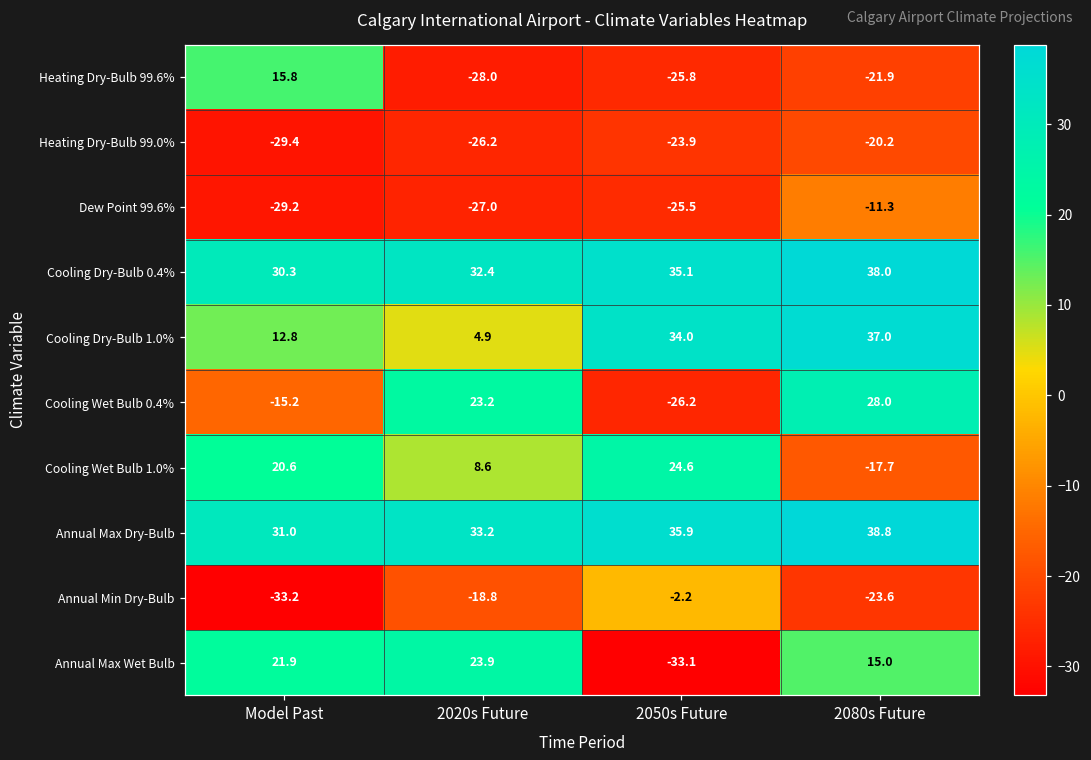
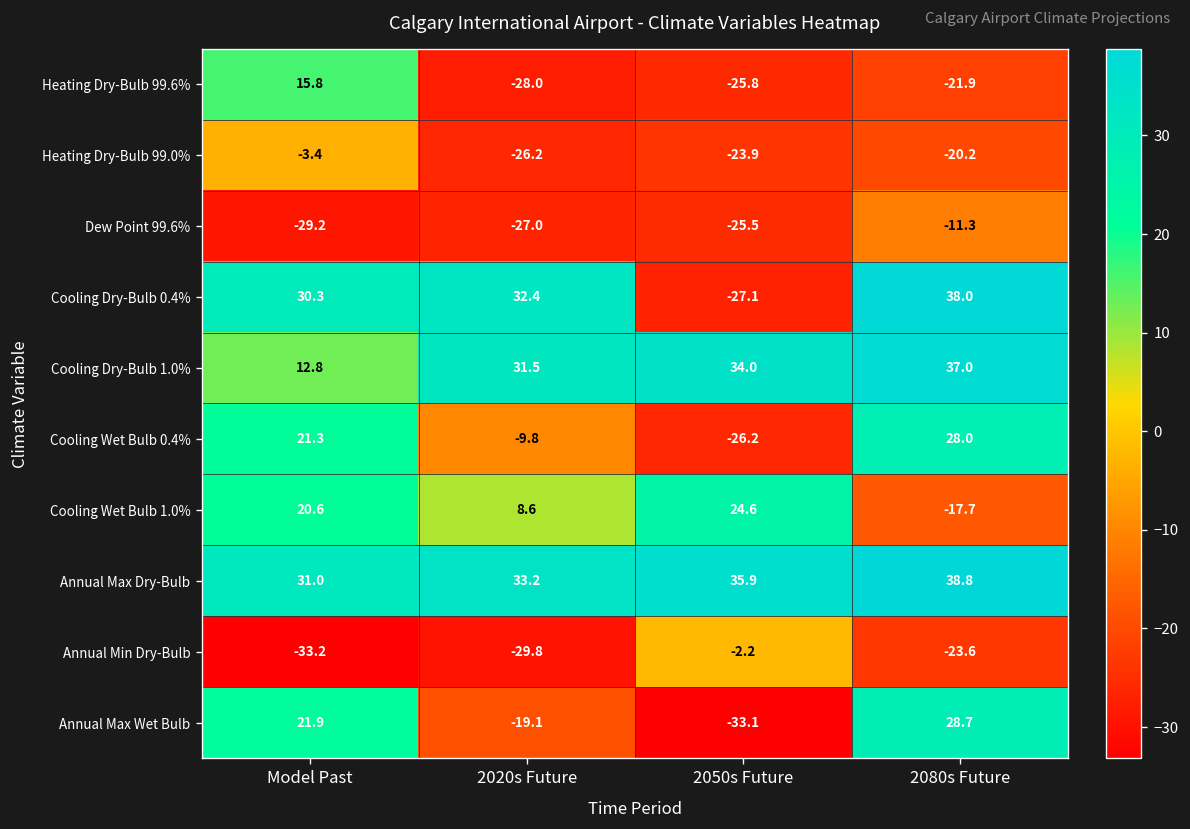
  {
    "Heating Dry-Bulb 99.6%": {
      "Model Past": 15.8,
      "2020s Future": -28.0,
      "2050s Future": -25.8,
      "2080s Future": -21.9
    },
    "Heating Dry-Bulb 99.0%": {
-     "Model Past": -29.4,
+     "Model Past": -3.4,
      "2020s Future": -26.2,
      "2050s Future": -23.9,
      "2080s Future": -20.2
    },
    "Dew Point 99.6%": {
      "Model Past": -29.2,
      "2020s Future": -27.0,
      "2050s Future": -25.5,
      "2080s Future": -11.3
    },
    "Cooling Dry-Bulb 0.4%": {
      "Model Past": 30.3,
      "2020s Future": 32.4,
-     "2050s Future": 35.1,
+     "2050s Future": -27.1,
      "2080s Future": 38.0
    },
    "Cooling Dry-Bulb 1.0%": {
      "Model Past": 12.8,
-     "2020s Future": 4.9,
+     "2020s Future": 31.5,
      "2050s Future": 34.0,
      "2080s Future": 37.0
    },
    "Cooling Wet Bulb 0.4%": {
-     "Model Past": -15.2,
-     "2020s Future": 23.2,
+     "Model Past": 21.3,
+     "2020s Future": -9.8,
      "2050s Future": -26.2,
      "2080s Future": 28.0
    },
    "Cooling Wet Bulb 1.0%": {
      "Model Past": 20.6,
      "2020s Future": 8.6,
      "2050s Future": 24.6,
      "2080s Future": -17.7
    },
    "Annual Max Dry-Bulb": {
      "Model Past": 31.0,
      "2020s Future": 33.2,
      "2050s Future": 35.9,
      "2080s Future": 38.8
    },
    "Annual Min Dry-Bulb": {
      "Model Past": -33.2,
-     "2020s Future": -18.8,
+     "2020s Future": -29.8,
      "2050s Future": -2.2,
      "2080s Future": -23.6
    },
    "Annual Max Wet Bulb": {
      "Model Past": 21.9,
-     "2020s Future": 23.9,
+     "2020s Future": -19.1,
      "2050s Future": -33.1,
-     "2080s Future": 15.0
+     "2080s Future": 28.7
    }
  }
